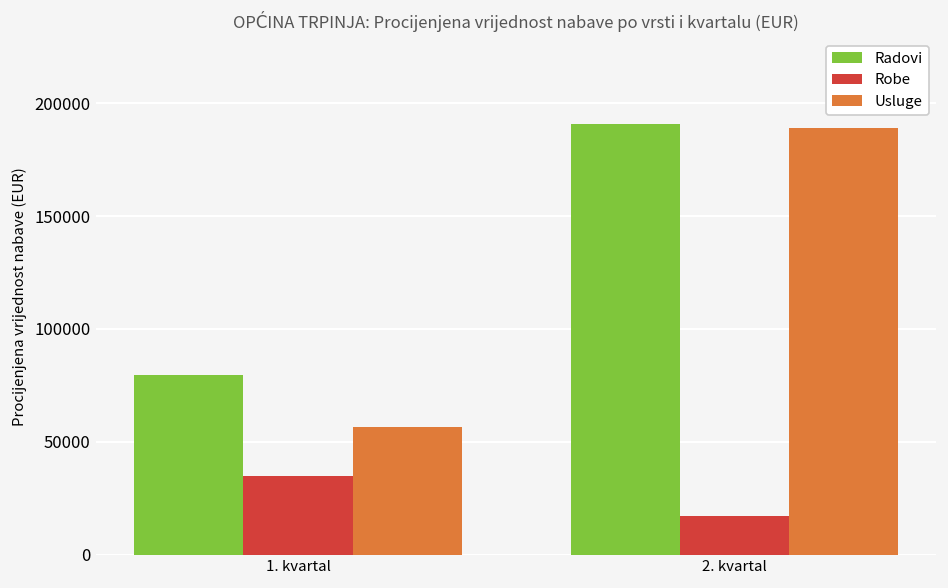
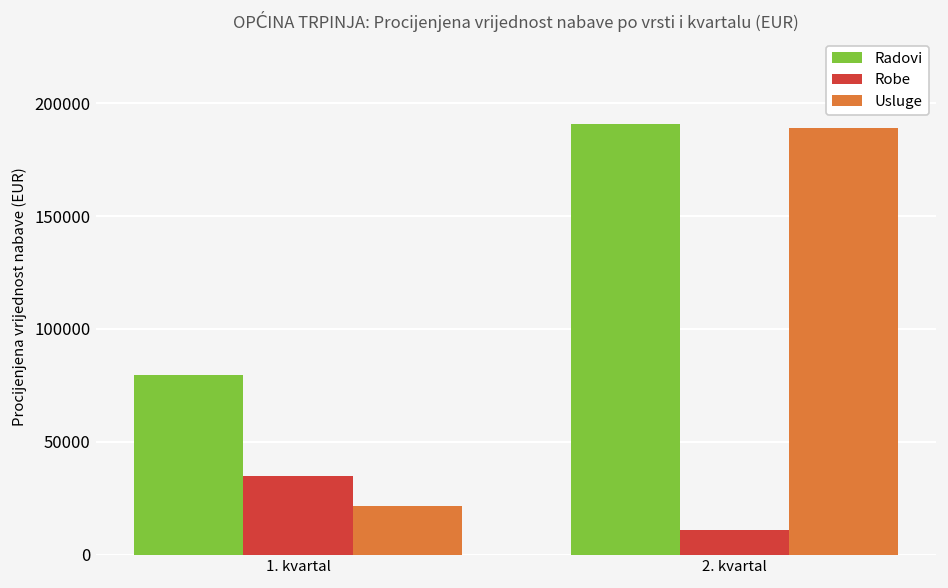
  {
    "Radovi": {
      "1. kvartal": 79000,
      "2. kvartal": 191000
    },
    "Robe": {
      "1. kvartal": 35000,
-     "2. kvartal": 17000
+     "2. kvartal": 11000
    },
    "Usluge": {
-     "1. kvartal": 57000,
+     "1. kvartal": 22000,
      "2. kvartal": 189000
    }
  }
